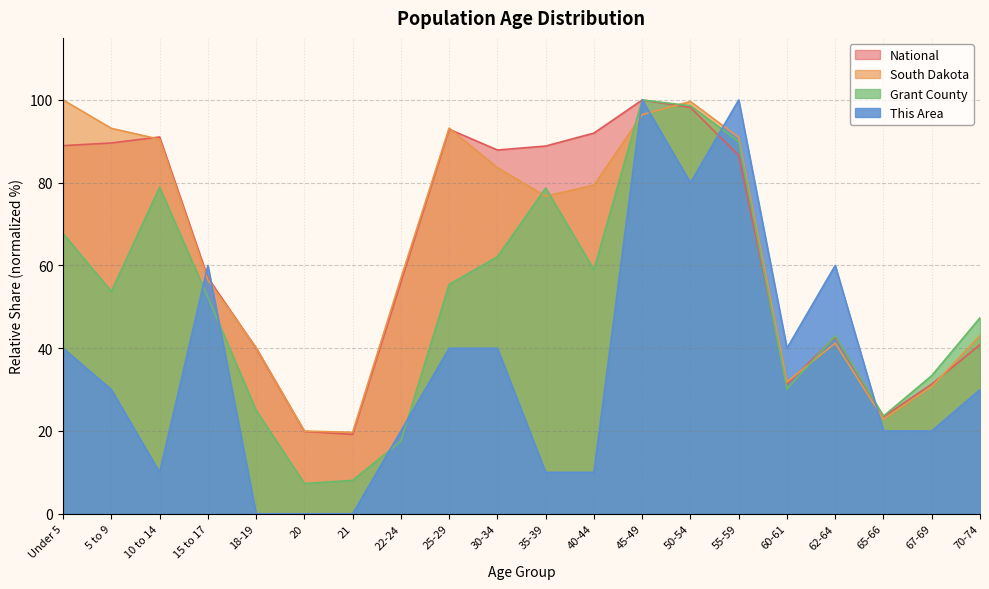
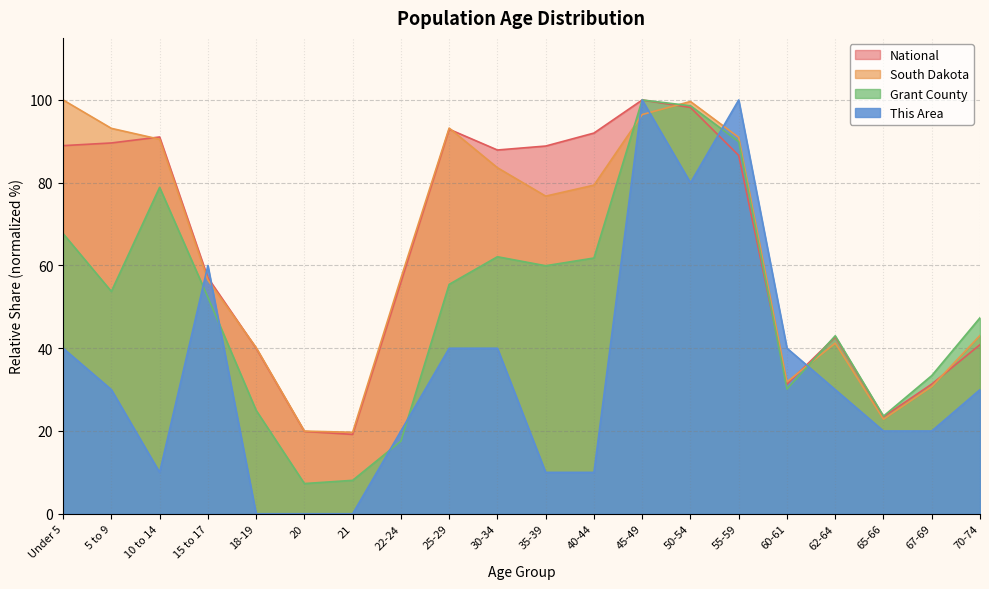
  {
    "Grant County": {
      "Under 5": 68,
      "5 to 9": 54,
      "10 to 14": 79,
      "15 to 17": 52,
      "18-19": 25,
      "20": 7,
      "21": 8,
      "22-24": 18,
      "25-29": 55,
      "30-34": 62,
-     "35-39": 79,
-     "40-44": 59,
+     "35-39": 60,
+     "40-44": 62,
      "55-59": 90,
      "60-61": 30,
      "67-69": 33,
      "70-74": 47
    },
    "This Area": {
      "Under 5": 40,
      "5 to 9": 30,
      "10 to 14": 10,
      "15 to 17": 60,
      "18-19": 0,
      "20": 0,
      "21": 0,
      "22-24": 20,
      "25-29": 40,
      "30-34": 40,
      "35-39": 10,
      "40-44": 10,
      "50-54": 80,
      "55-59": 100,
      "60-61": 40,
-     "62-64": 60,
+     "62-64": 30,
      "65-66": 20,
      "67-69": 20,
      "70-74": 30
    }
  }
